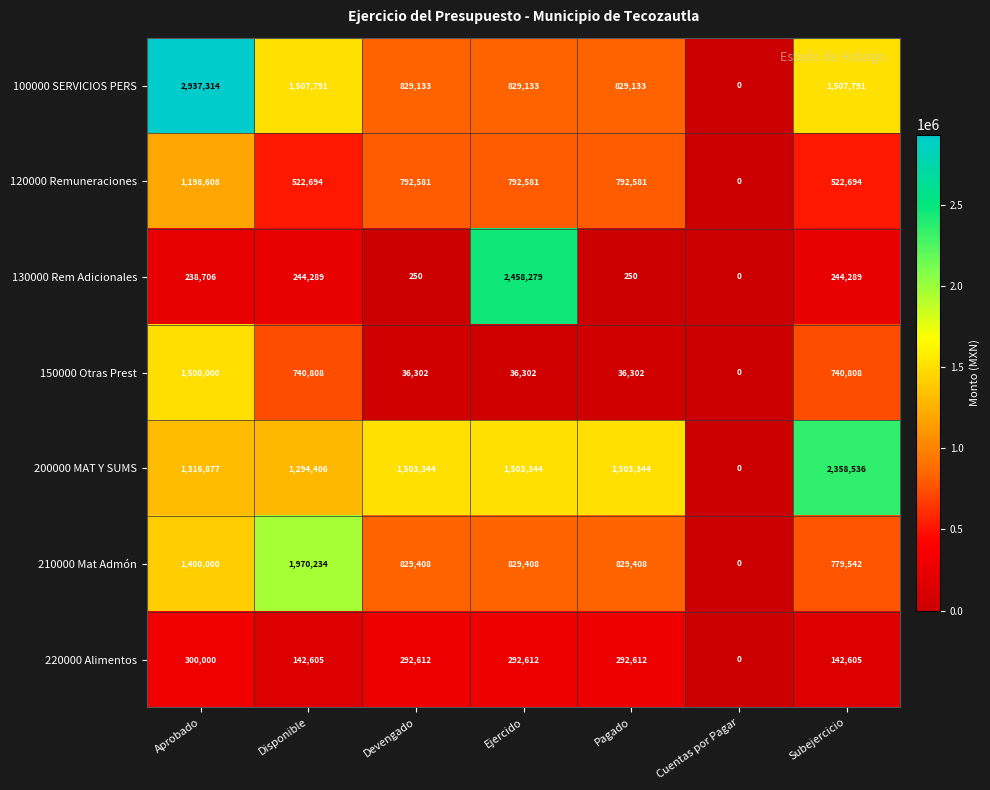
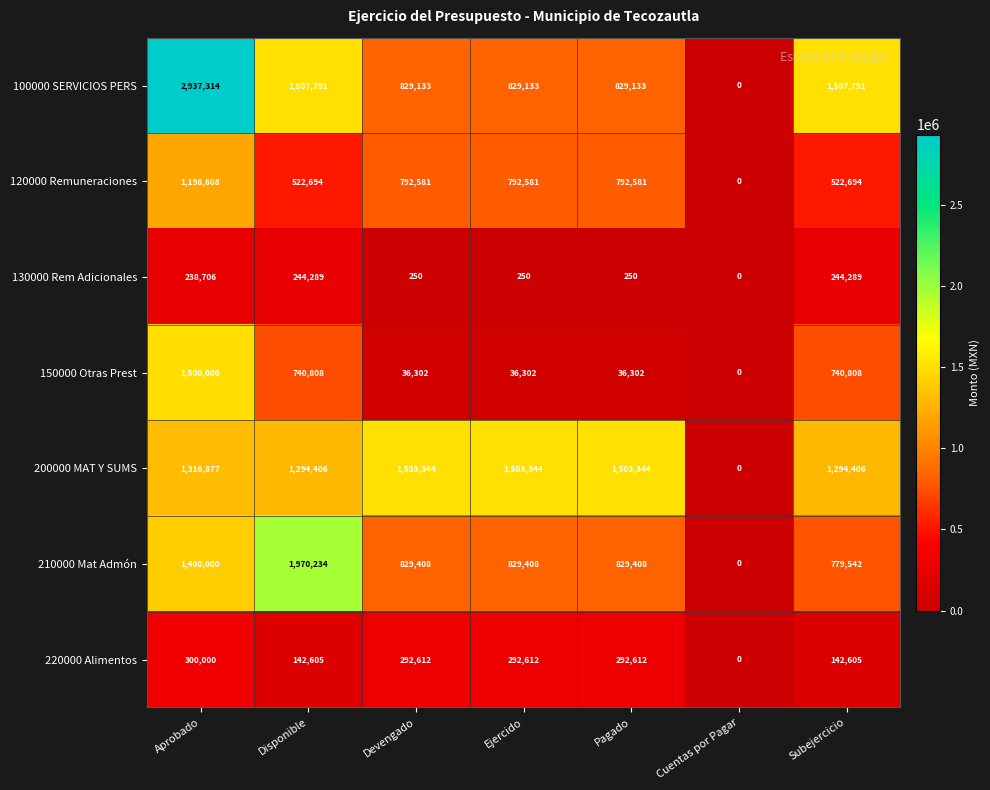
  {
    "100000 SERVICIOS PERS": {
      "Aprobado": "2,937,314",
      "Disponible": "1,507,791",
      "Devengado": "829,133",
      "Ejercido": "829,133",
      "Pagado": "829,133",
      "Cuentas por Pagar": "0"
    },
    "120000 Remuneraciones": {
      "Aprobado": "1,198,608",
      "Disponible": "522,694",
      "Devengado": "792,581",
      "Ejercido": "792,581",
      "Pagado": "792,581",
      "Cuentas por Pagar": "0",
      "Subejercicio": "522,694"
    },
    "130000 Rem Adicionales": {
      "Aprobado": "238,706",
      "Disponible": "244,289",
      "Devengado": "250",
-     "Ejercido": "2,458,279",
+     "Ejercido": "250",
      "Pagado": "250",
      "Cuentas por Pagar": "0",
      "Subejercicio": "244,289"
    },
    "150000 Otras Prest": {
      "Aprobado": "1,500,000",
      "Disponible": "740,808",
      "Devengado": "36,302",
      "Ejercido": "36,302",
      "Pagado": "36,302",
      "Cuentas por Pagar": "0",
      "Subejercicio": "740,808"
    },
    "200000 MAT Y SUMS": {
      "Aprobado": "1,316,877",
      "Disponible": "1,294,406",
      "Devengado": "1,503,344",
      "Ejercido": "1,503,344",
      "Pagado": "1,503,344",
      "Cuentas por Pagar": "0",
-     "Subejercicio": "2,358,536"
+     "Subejercicio": "1,294,406"
    },
    "210000 Mat Admón": {
      "Aprobado": "1,400,000",
      "Disponible": "1,970,234",
      "Devengado": "829,408",
      "Ejercido": "829,408",
      "Pagado": "829,408",
      "Cuentas por Pagar": "0",
      "Subejercicio": "779,542"
    },
    "220000 Alimentos": {
      "Aprobado": "300,000",
      "Disponible": "142,605",
      "Devengado": "292,612",
      "Ejercido": "292,612",
      "Pagado": "292,612",
      "Cuentas por Pagar": "0",
      "Subejercicio": "142,605"
    }
  }
